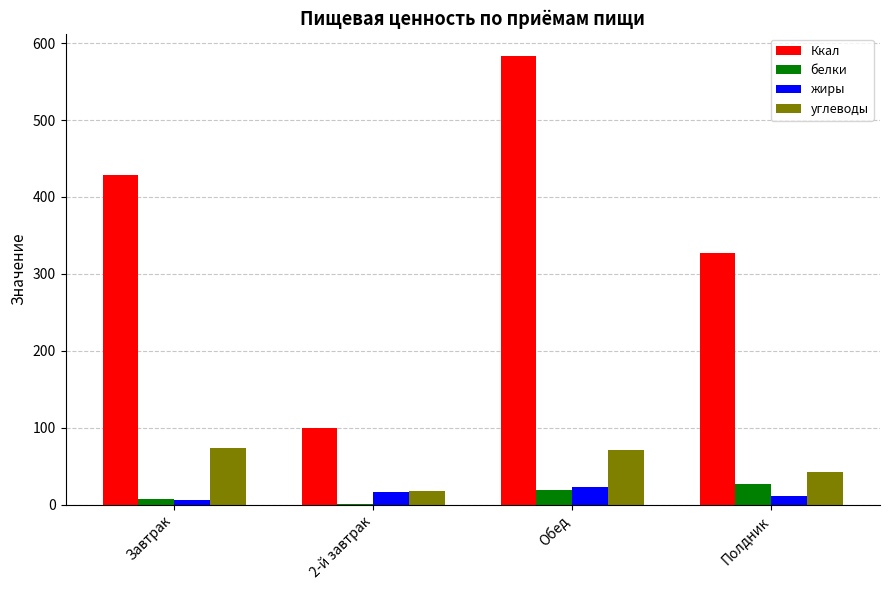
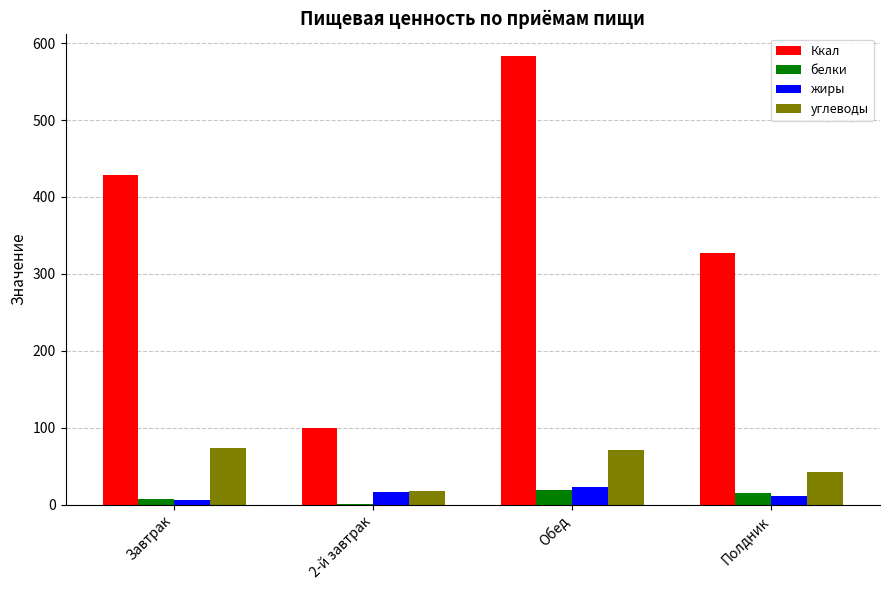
  {
    "Ккал": {
      "Завтрак": 430,
      "2-й завтрак": 100,
      "Обед": 580,
      "Полдник": 330
    },
    "белки": {
      "Завтрак": 10,
      "Обед": 20,
-     "Полдник": 30
+     "Полдник": 20
    },
    "жиры": {
      "Завтрак": 10,
      "2-й завтрак": 20,
      "Обед": 20,
      "Полдник": 10
    },
    "углеводы": {
      "Завтрак": 70,
      "2-й завтрак": 20,
      "Обед": 70,
      "Полдник": 40
    }
  }
